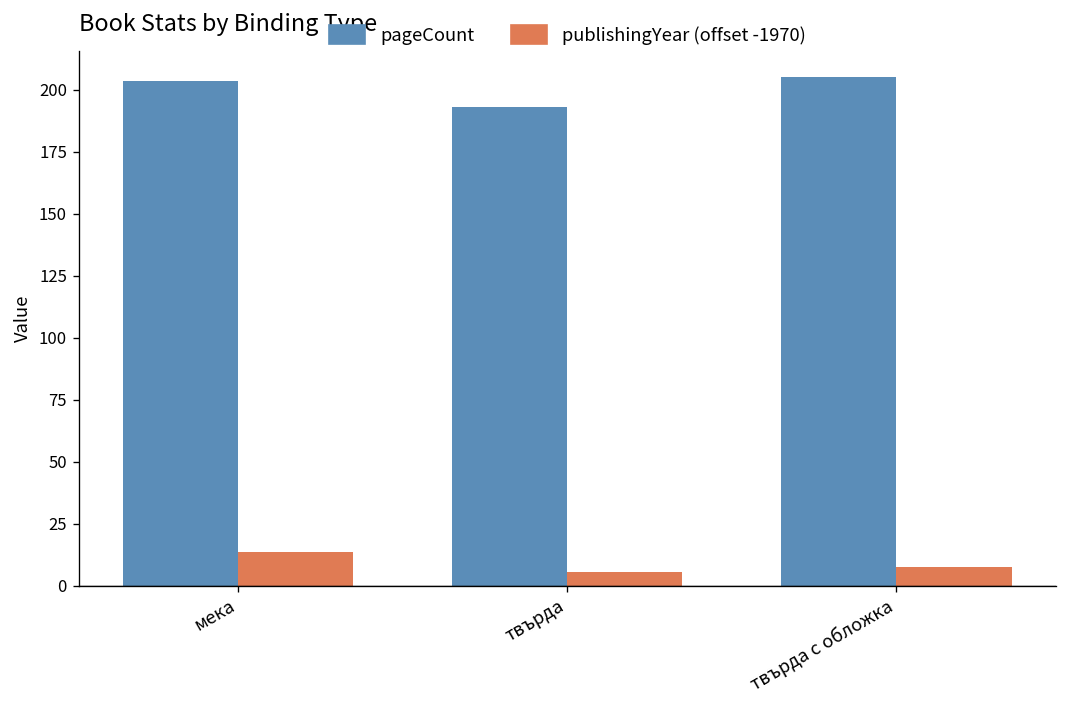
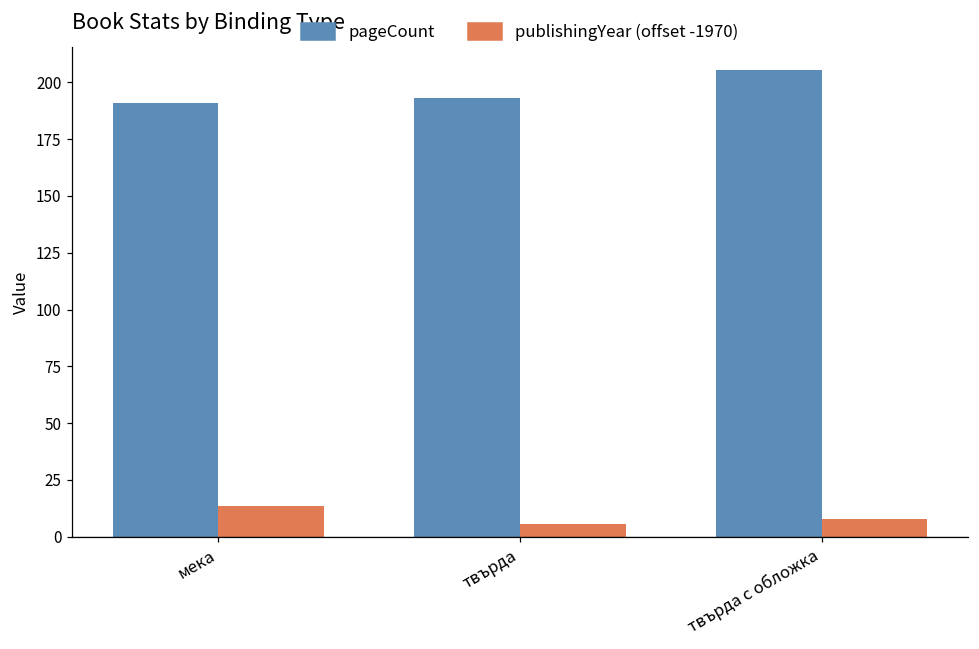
  {
    "pageCount": {
-     "мека": 203,
+     "мека": 191,
      "твърда": 193,
      "твърда с обложка": 205
    },
    "publishingYear (offset -1970)": {
      "мека": 14,
      "твърда": 6,
      "твърда с обложка": 8
    }
  }
